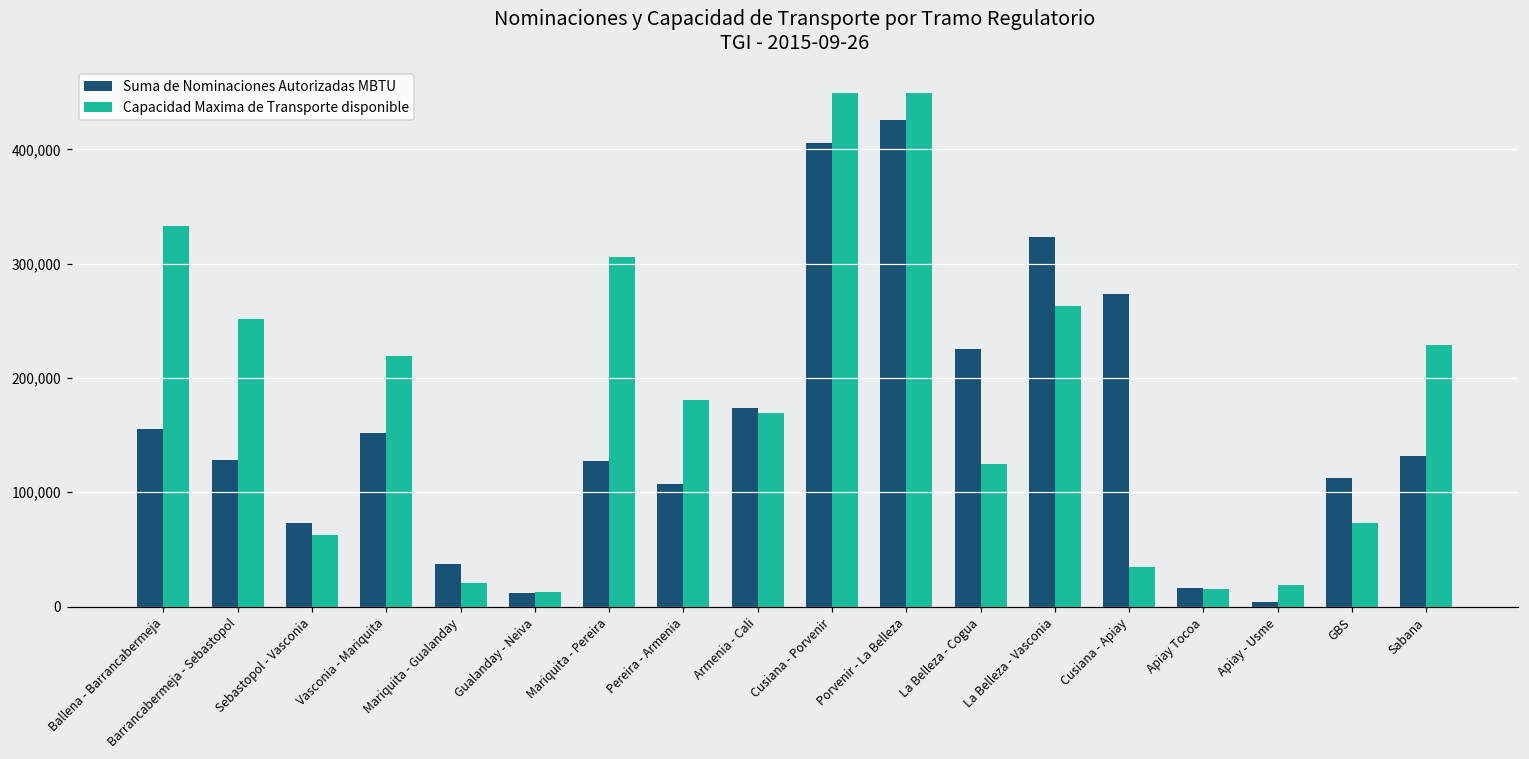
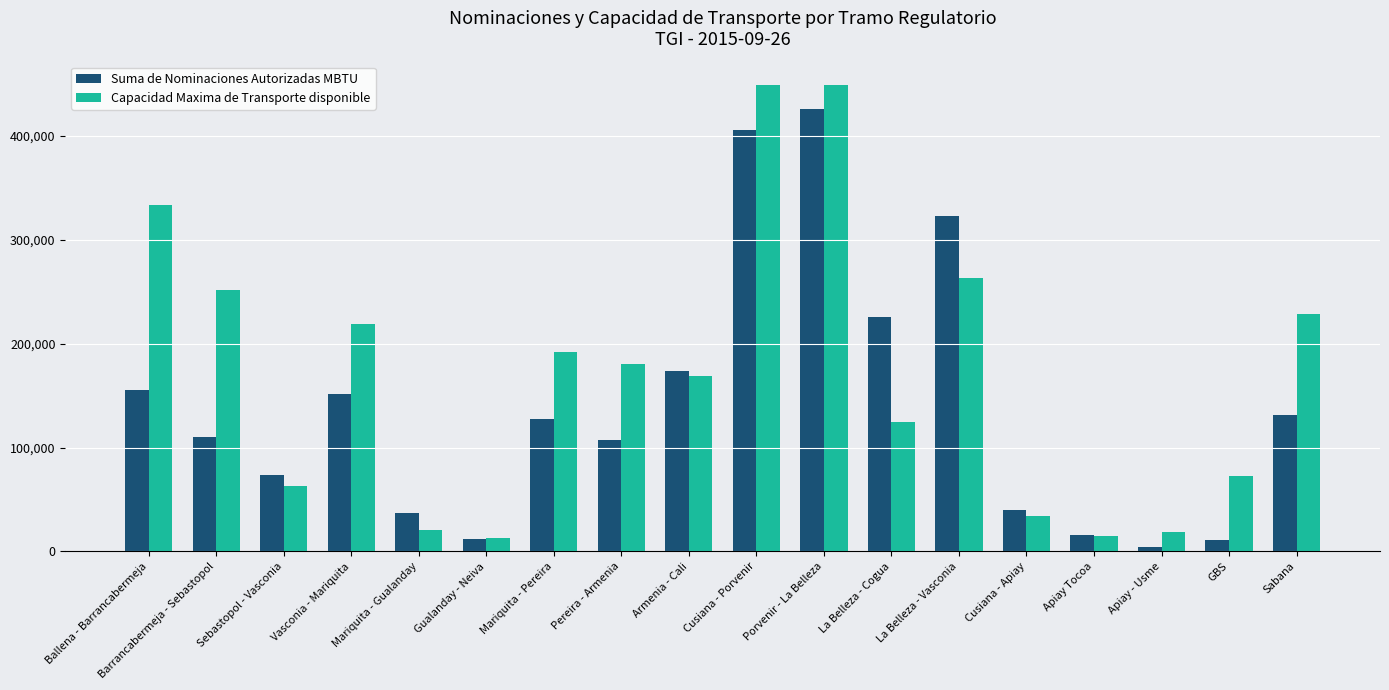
  {
    "Suma de Nominaciones Autorizadas MBTU": {
      "Ballena - Barrancabermeja": "156,000",
-     "Barrancabermeja - Sebastopol": "128,000",
+     "Barrancabermeja - Sebastopol": "110,000",
      "Sebastopol - Vasconia": "73,000",
      "Vasconia - Mariquita": "151,000",
      "Mariquita - Gualanday": "37,000",
      "Gualanday - Neiva": "12,000",
      "Mariquita - Pereira": "127,000",
      "Pereira - Armenia": "107,000",
      "Armenia - Cali": "174,000",
      "Cusiana - Porvenir": "406,000",
      "Porvenir - La Belleza": "426,000",
      "La Belleza - Cogua": "226,000",
      "La Belleza - Vasconia": "323,000",
-     "Cusiana - Apiay": "274,000",
+     "Cusiana - Apiay": "40,000",
      "Apiay Tocoa": "16,000",
      "Apiay - Usme": "4,000",
-     "GBS": "113,000",
+     "GBS": "11,000",
      "Sabana": "132,000"
    },
    "Capacidad Maxima de Transporte disponible": {
      "Ballena - Barrancabermeja": "333,000",
      "Barrancabermeja - Sebastopol": "252,000",
      "Sebastopol - Vasconia": "63,000",
      "Vasconia - Mariquita": "219,000",
      "Mariquita - Gualanday": "21,000",
      "Gualanday - Neiva": "13,000",
-     "Mariquita - Pereira": "306,000",
+     "Mariquita - Pereira": "192,000",
      "Pereira - Armenia": "180,000",
      "Armenia - Cali": "169,000",
      "Cusiana - Porvenir": "449,000",
      "Porvenir - La Belleza": "449,000",
      "La Belleza - Cogua": "125,000",
      "La Belleza - Vasconia": "263,000",
      "Cusiana - Apiay": "34,000",
      "Apiay Tocoa": "15,000",
      "Apiay - Usme": "19,000",
      "GBS": "73,000",
      "Sabana": "229,000"
    }
  }
